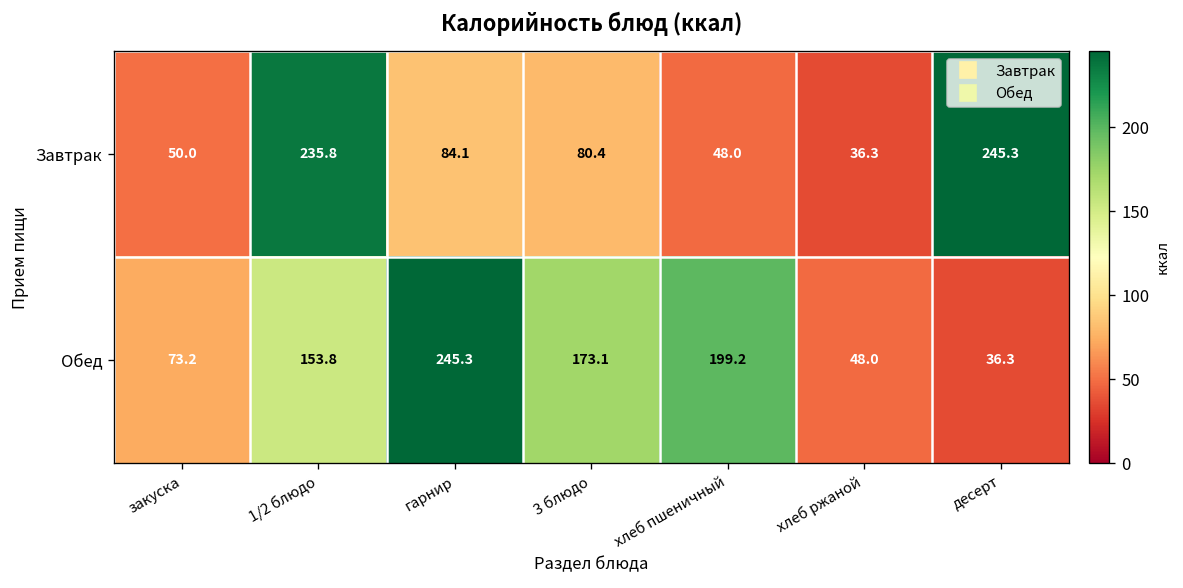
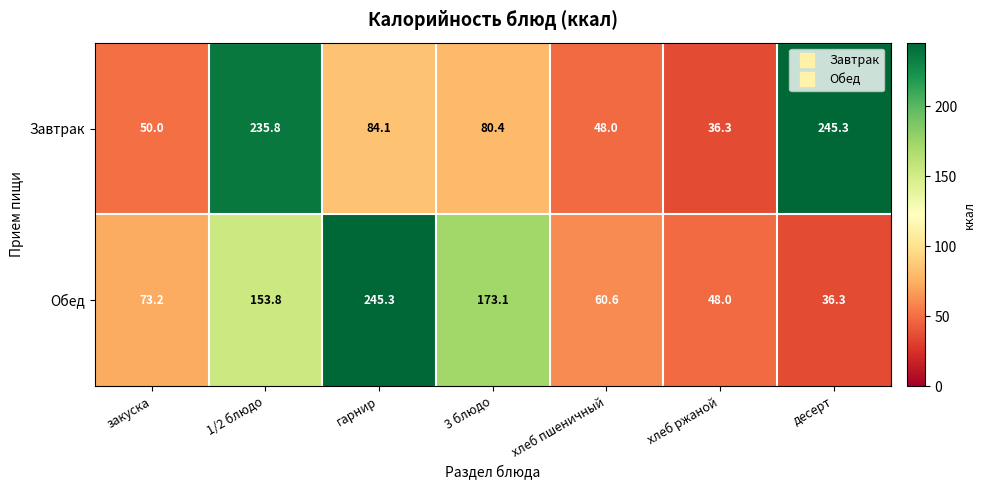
  {
    "Завтрак": {
      "закуска": 50.0,
      "1/2 блюдо": 235.8,
      "гарнир": 84.1,
      "3 блюдо": 80.4,
      "хлеб пшеничный": 48.0,
      "хлеб ржаной": 36.3,
      "десерт": 245.3
    },
    "Обед": {
      "закуска": 73.2,
      "1/2 блюдо": 153.8,
      "гарнир": 245.3,
      "3 блюдо": 173.1,
-     "хлеб пшеничный": 199.2,
+     "хлеб пшеничный": 60.6,
      "хлеб ржаной": 48.0,
      "десерт": 36.3
    }
  }
